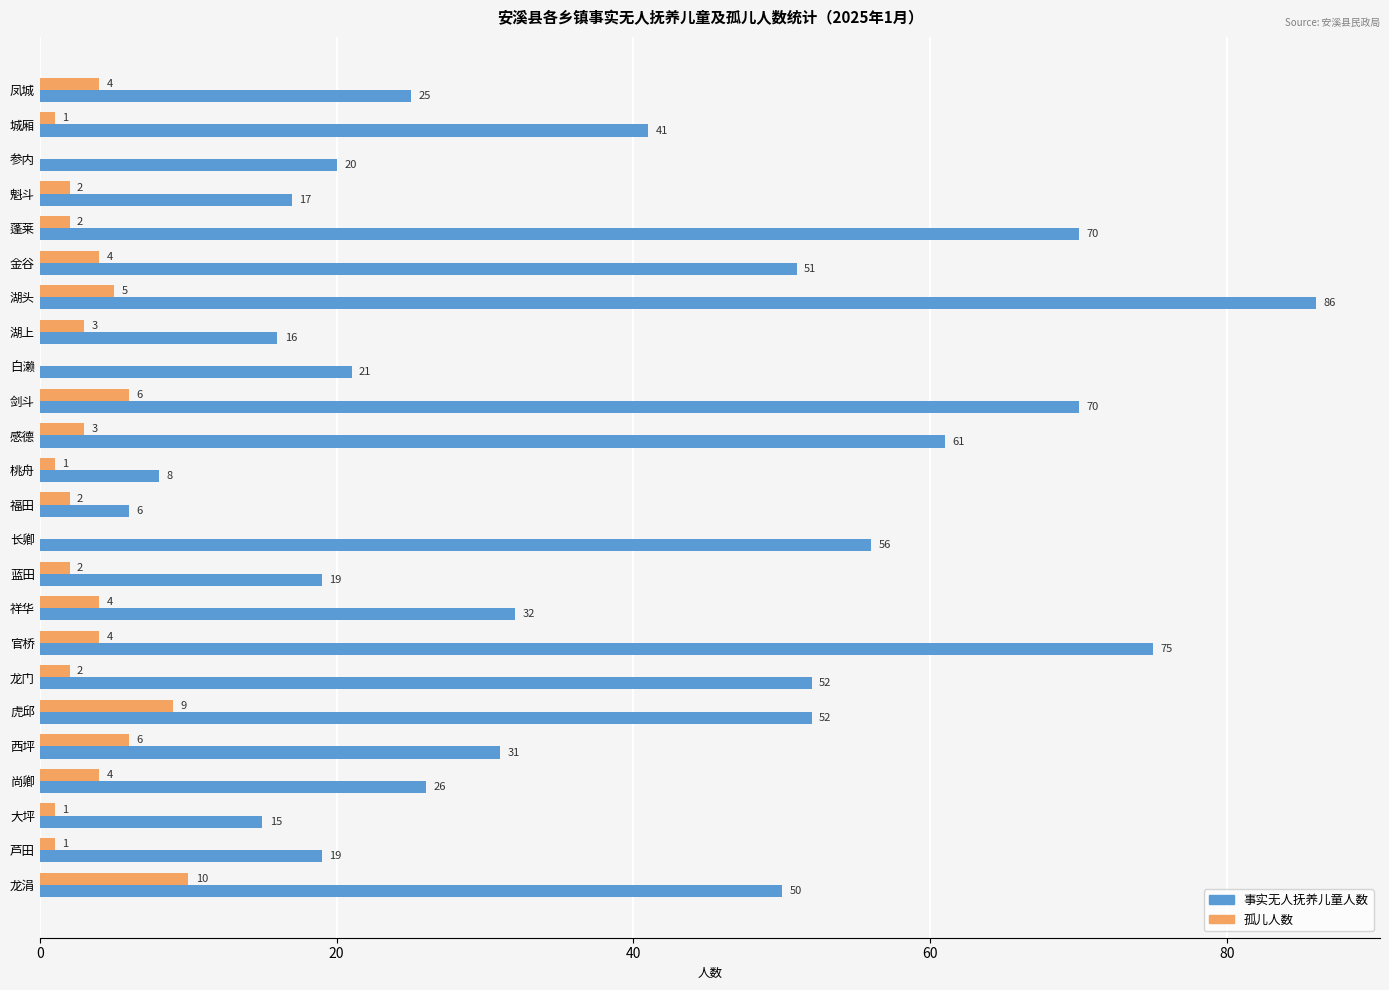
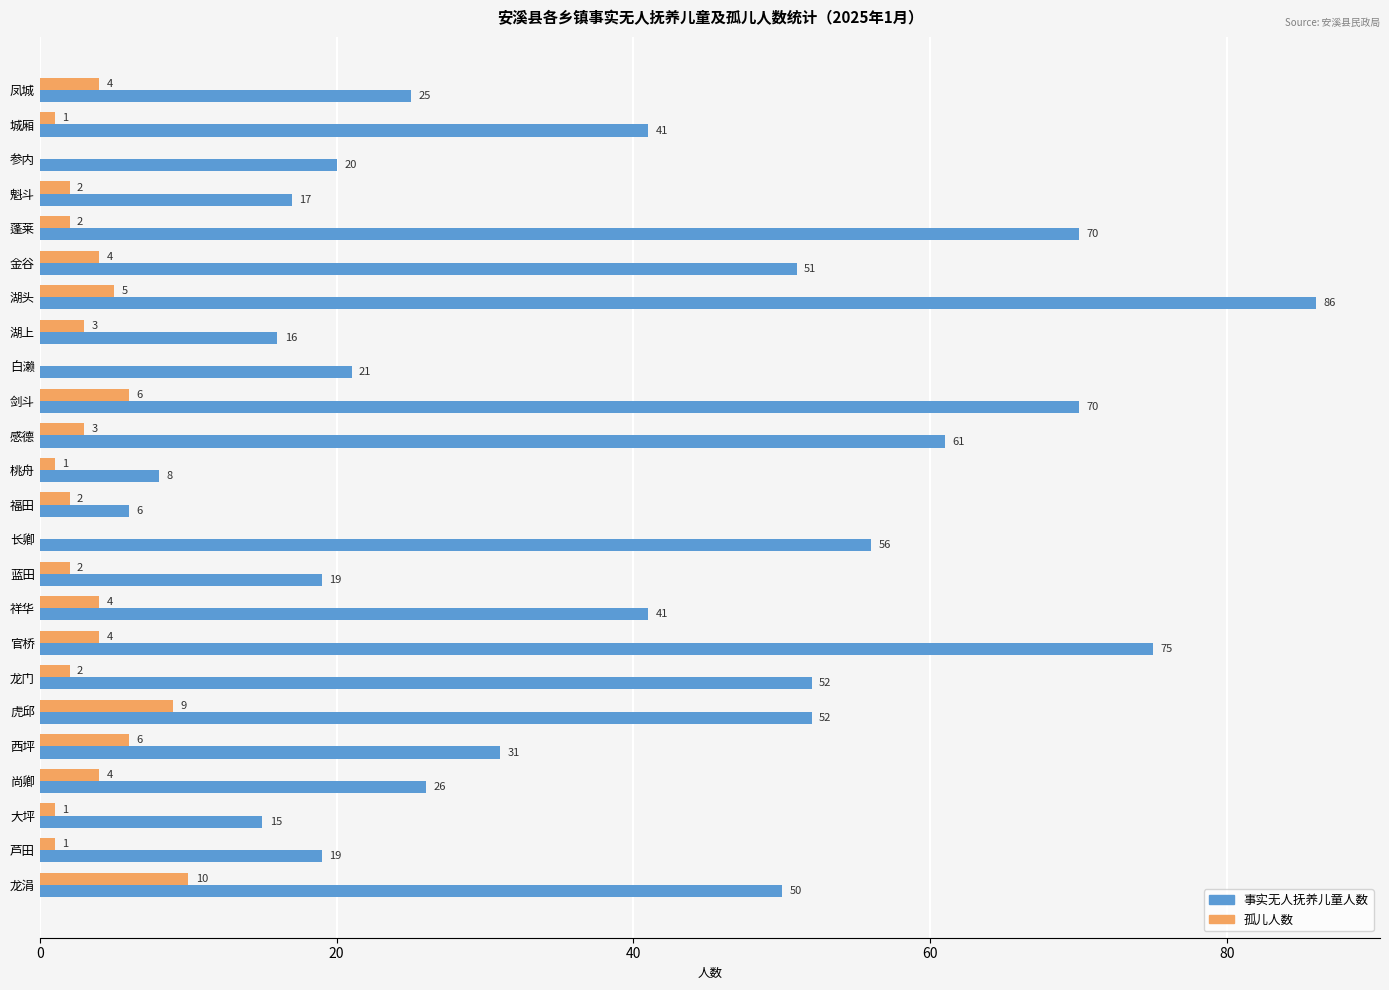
  {
    "事实无人抚养儿童人数": {
      "凤城": 25,
      "城厢": 41,
      "参内": 20,
      "魁斗": 17,
      "蓬莱": 70,
      "金谷": 51,
      "湖头": 86,
      "湖上": 16,
      "白濑": 21,
      "剑斗": 70,
      "感德": 61,
      "桃舟": 8,
      "福田": 6,
      "长卿": 56,
      "蓝田": 19,
-     "祥华": 32,
+     "祥华": 41,
      "官桥": 75,
      "龙门": 52,
      "虎邱": 52,
      "西坪": 31,
      "尚卿": 26,
      "大坪": 15,
      "芦田": 19,
      "龙涓": 50
    },
    "孤儿人数": {
      "凤城": 4,
      "城厢": 1,
      "魁斗": 2,
      "蓬莱": 2,
      "金谷": 4,
      "湖头": 5,
      "湖上": 3,
      "剑斗": 6,
      "感德": 3,
      "桃舟": 1,
      "福田": 2,
      "蓝田": 2,
      "祥华": 4,
      "官桥": 4,
      "龙门": 2,
      "虎邱": 9,
      "西坪": 6,
      "尚卿": 4,
      "大坪": 1,
      "芦田": 1,
      "龙涓": 10
    }
  }
